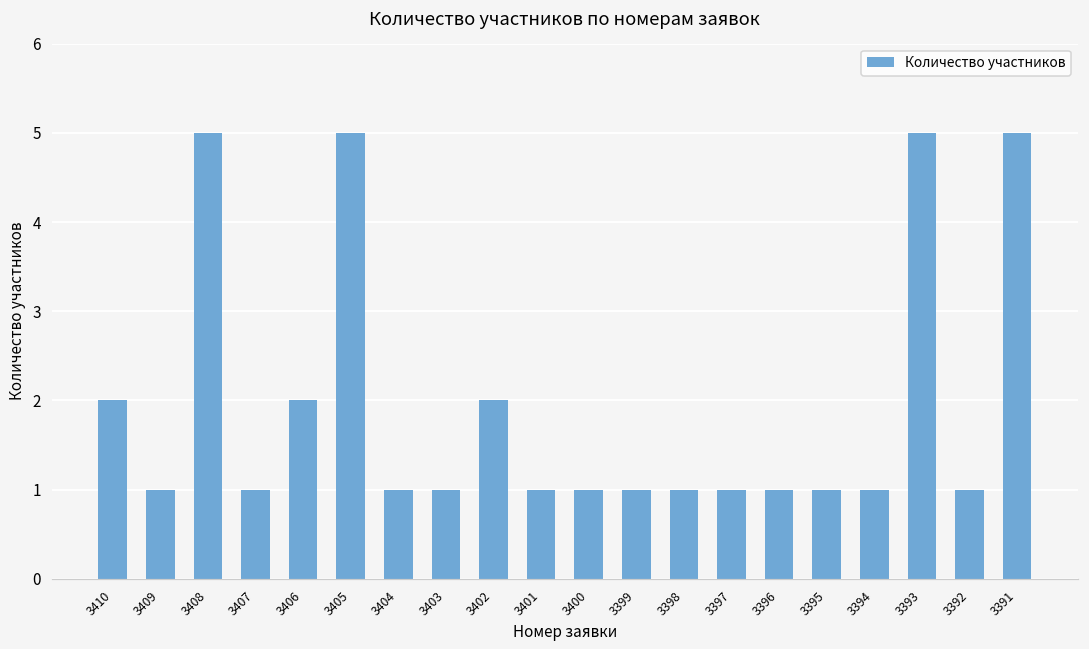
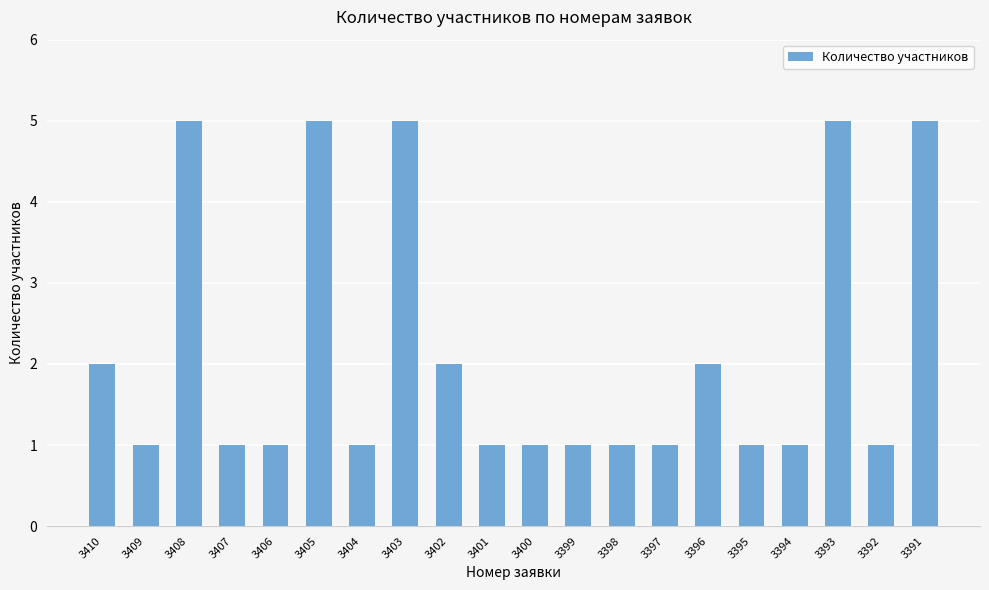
  {
    "3410": 2,
    "3409": 1,
    "3408": 5,
    "3407": 1,
-   "3406": 2,
+   "3406": 1,
    "3405": 5,
    "3404": 1,
-   "3403": 1,
+   "3403": 5,
    "3402": 2,
    "3401": 1,
    "3400": 1,
    "3399": 1,
    "3398": 1,
    "3397": 1,
-   "3396": 1,
+   "3396": 2,
    "3395": 1,
    "3394": 1,
    "3393": 5,
    "3392": 1,
    "3391": 5
  }
